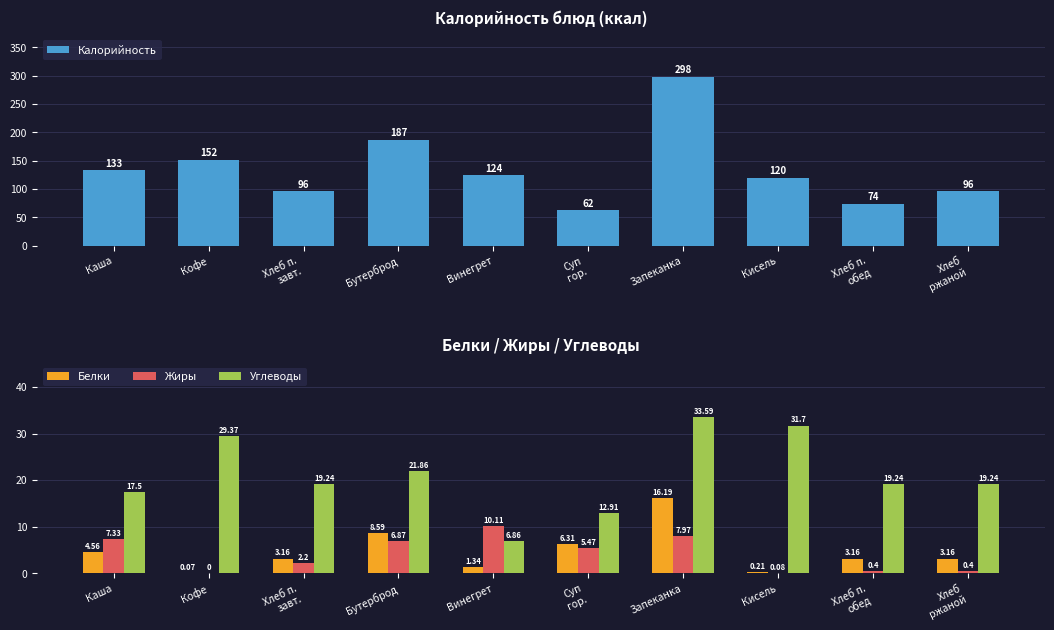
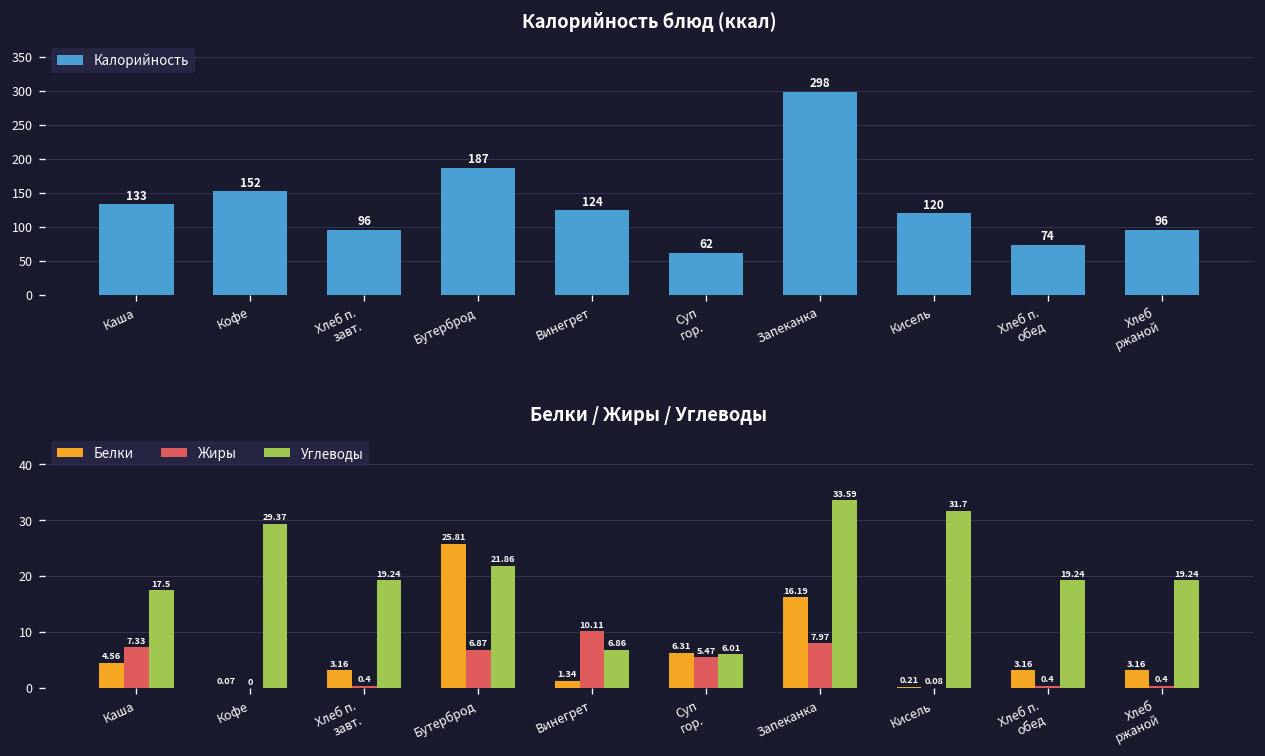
  {
    "Калорийность блюд (ккал)": {
      "Каша": 133,
      "Кофе": 152,
      "Хлеб п. завт.": 96,
      "Бутерброд": 187,
      "Винегрет": 124,
      "Суп гор.": 62,
      "Запеканка": 298,
      "Кисель": 120,
      "Хлеб п. обед": 74,
      "Хлеб ржаной": 96
    },
    "Белки / Жиры / Углеводы": {
      "Белки": {
        "Каша": 4.56,
        "Кофе": 0.07,
        "Хлеб п. завт.": 3.16,
-       "Бутерброд": 8.59,
+       "Бутерброд": 25.81,
        "Винегрет": 1.34,
        "Суп гор.": 6.31,
        "Запеканка": 16.19,
        "Кисель": 0.21,
        "Хлеб п. обед": 3.16,
        "Хлеб ржаной": 3.16
      },
      "Жиры": {
        "Каша": 7.33,
        "Кофе": 0,
-       "Хлеб п. завт.": 2.2,
+       "Хлеб п. завт.": 0.4,
        "Бутерброд": 6.87,
        "Винегрет": 10.11,
        "Суп гор.": 5.47,
        "Запеканка": 7.97,
        "Кисель": 0.08,
        "Хлеб п. обед": 0.4,
        "Хлеб ржаной": 0.4
      },
      "Углеводы": {
        "Каша": 17.5,
        "Кофе": 29.37,
        "Хлеб п. завт.": 19.24,
        "Бутерброд": 21.86,
        "Винегрет": 6.86,
-       "Суп гор.": 12.91,
+       "Суп гор.": 6.01,
        "Запеканка": 33.59,
        "Кисель": 31.7,
        "Хлеб п. обед": 19.24,
        "Хлеб ржаной": 19.24
      }
    }
  }
